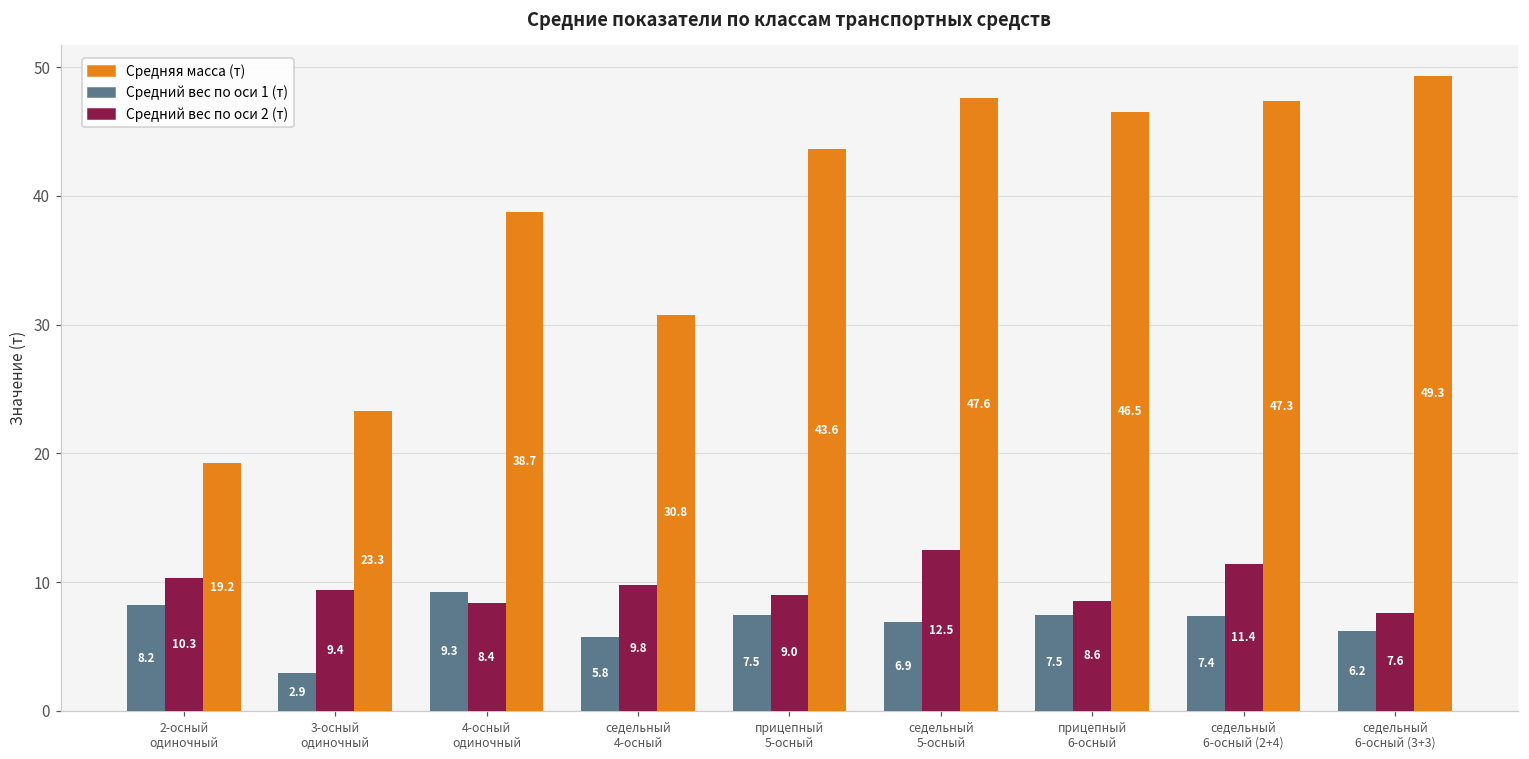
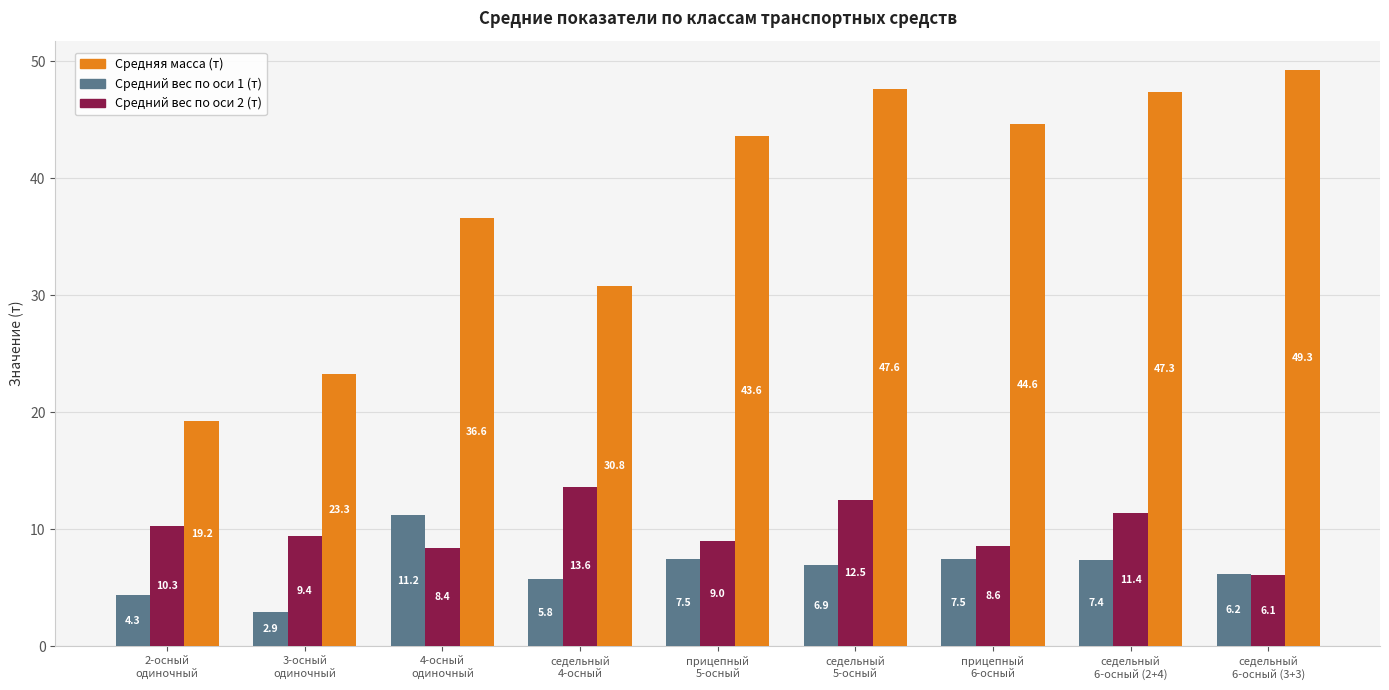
  {
    "Средний вес по оси 1 (т)": {
-     "2-осный одиночный": 8.2,
+     "2-осный одиночный": 4.3,
      "3-осный одиночный": 2.9,
-     "4-осный одиночный": 9.3,
+     "4-осный одиночный": 11.2,
      "седельный 4-осный": 5.8,
      "прицепный 5-осный": 7.5,
      "седельный 5-осный": 6.9,
      "прицепный 6-осный": 7.5,
      "седельный 6-осный (2+4)": 7.4,
      "седельный 6-осный (3+3)": 6.2
    },
    "Средний вес по оси 2 (т)": {
      "2-осный одиночный": 10.3,
      "3-осный одиночный": 9.4,
      "4-осный одиночный": 8.4,
-     "седельный 4-осный": 9.8,
+     "седельный 4-осный": 13.6,
      "прицепный 5-осный": 9.0,
      "седельный 5-осный": 12.5,
      "прицепный 6-осный": 8.6,
      "седельный 6-осный (2+4)": 11.4,
-     "седельный 6-осный (3+3)": 7.6
+     "седельный 6-осный (3+3)": 6.1
    },
    "Средняя масса (т)": {
      "2-осный одиночный": 19.2,
      "3-осный одиночный": 23.3,
-     "4-осный одиночный": 38.7,
+     "4-осный одиночный": 36.6,
      "седельный 4-осный": 30.8,
      "прицепный 5-осный": 43.6,
      "седельный 5-осный": 47.6,
-     "прицепный 6-осный": 46.5,
+     "прицепный 6-осный": 44.6,
      "седельный 6-осный (2+4)": 47.3,
      "седельный 6-осный (3+3)": 49.3
    }
  }
